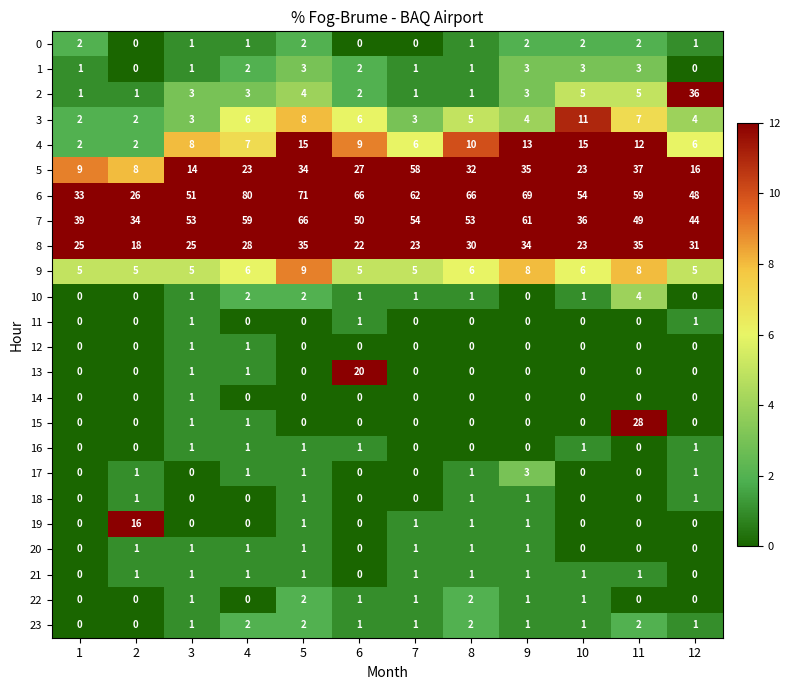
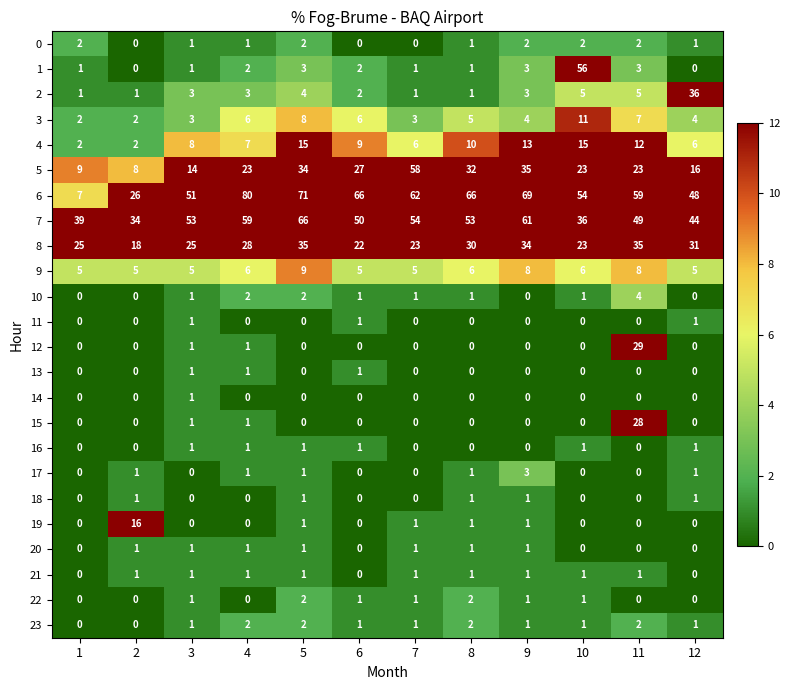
  {
    "1": {
      "1": 1,
      "2": 0,
      "3": 1,
      "4": 2,
      "5": 3,
      "6": 2,
      "7": 1,
      "8": 1,
      "9": 3,
-     "10": 3,
+     "10": 56,
      "11": 3,
      "12": 0
    },
    "5": {
      "1": 9,
      "2": 8,
      "3": 14,
      "4": 23,
      "5": 34,
      "6": 27,
      "7": 58,
      "8": 32,
      "9": 35,
      "10": 23,
-     "11": 37,
+     "11": 23,
      "12": 16
    },
    "6": {
-     "1": 33,
+     "1": 7,
      "2": 26,
      "3": 51,
      "4": 80,
      "5": 71,
      "6": 66,
      "7": 62,
      "8": 66,
      "9": 69,
      "10": 54,
      "11": 59,
      "12": 48
    },
    "12": {
      "1": 0,
      "2": 0,
      "3": 1,
      "4": 1,
      "5": 0,
      "6": 0,
      "7": 0,
      "8": 0,
      "9": 0,
      "10": 0,
-     "11": 0,
+     "11": 29,
      "12": 0
    },
    "13": {
      "1": 0,
      "2": 0,
      "3": 1,
      "4": 1,
      "5": 0,
-     "6": 20,
+     "6": 1,
      "7": 0,
      "8": 0,
      "9": 0,
      "10": 0,
      "11": 0,
      "12": 0
    }
  }
